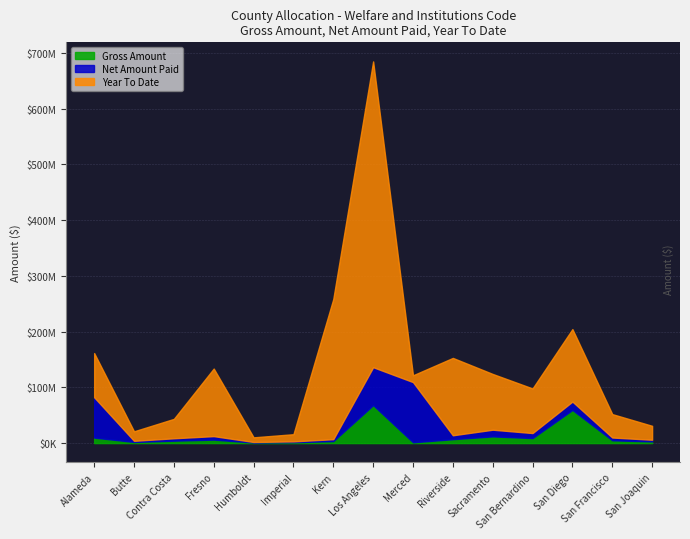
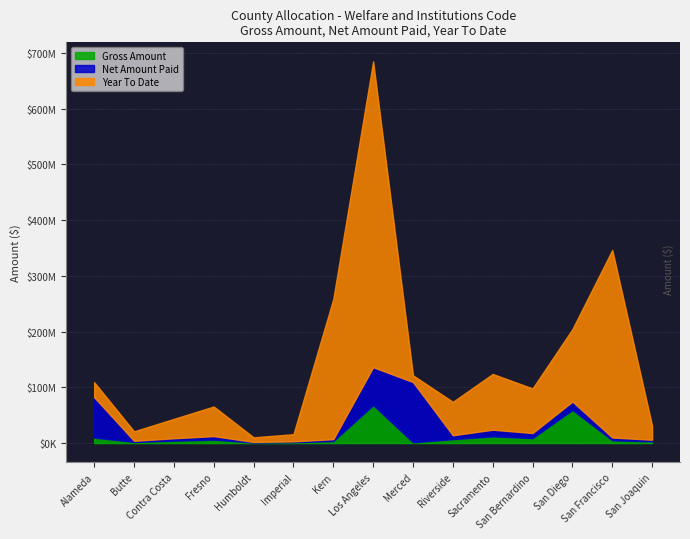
  {
    "Gross Amount": {
      "Alameda": "$10000000",
      "Fresno": "$10000000",
      "Los Angeles": "$70000000",
      "Riverside": "$10000000",
      "Sacramento": "$10000000",
      "San Bernardino": "$10000000",
      "San Diego": "$60000000",
      "San Francisco": "$10000000"
    },
    "Net Amount Paid": {
      "Alameda": "$70000000",
      "Fresno": "$10000000",
      "Los Angeles": "$70000000",
      "Merced": "$110000000",
      "Riverside": "$10000000",
      "Sacramento": "$10000000",
      "San Bernardino": "$10000000",
      "San Diego": "$10000000",
      "San Francisco": "$10000000"
    },
    "Year To Date": {
-     "Alameda": "$80000000",
+     "Alameda": "$30000000",
      "Butte": "$20000000",
      "Contra Costa": "$30000000",
-     "Fresno": "$120000000",
+     "Fresno": "$50000000",
      "Humboldt": "$10000000",
      "Imperial": "$10000000",
      "Kern": "$250000000",
      "Los Angeles": "$550000000",
      "Merced": "$10000000",
-     "Riverside": "$140000000",
+     "Riverside": "$60000000",
      "Sacramento": "$100000000",
      "San Bernardino": "$80000000",
      "San Diego": "$130000000",
-     "San Francisco": "$40000000",
+     "San Francisco": "$340000000",
      "San Joaquin": "$30000000"
    }
  }
